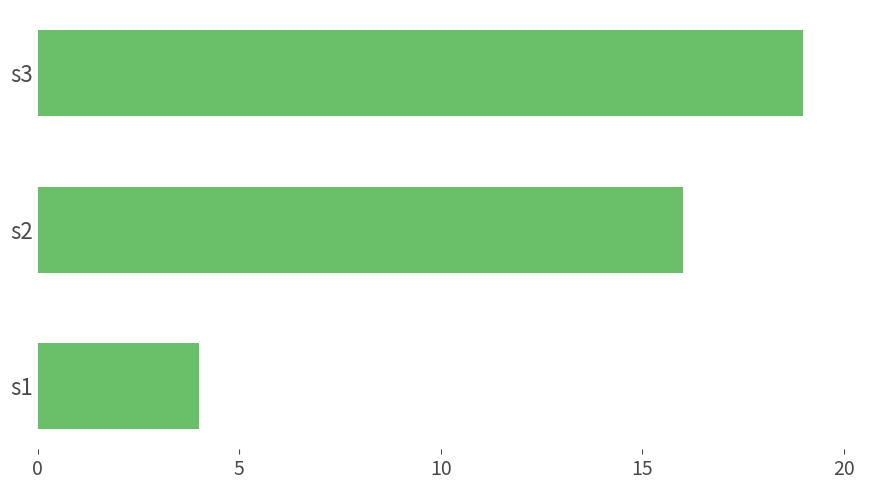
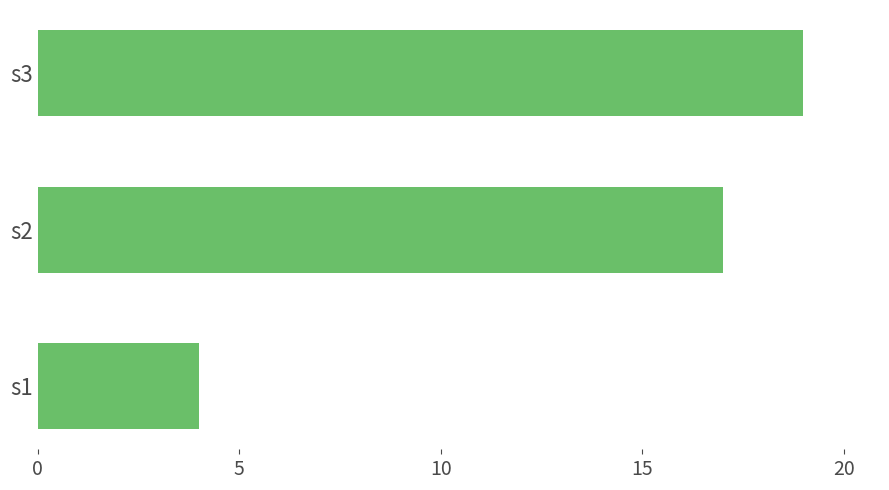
  {
    "s3": 19,
-   "s2": 16,
+   "s2": 17,
    "s1": 4
  }
